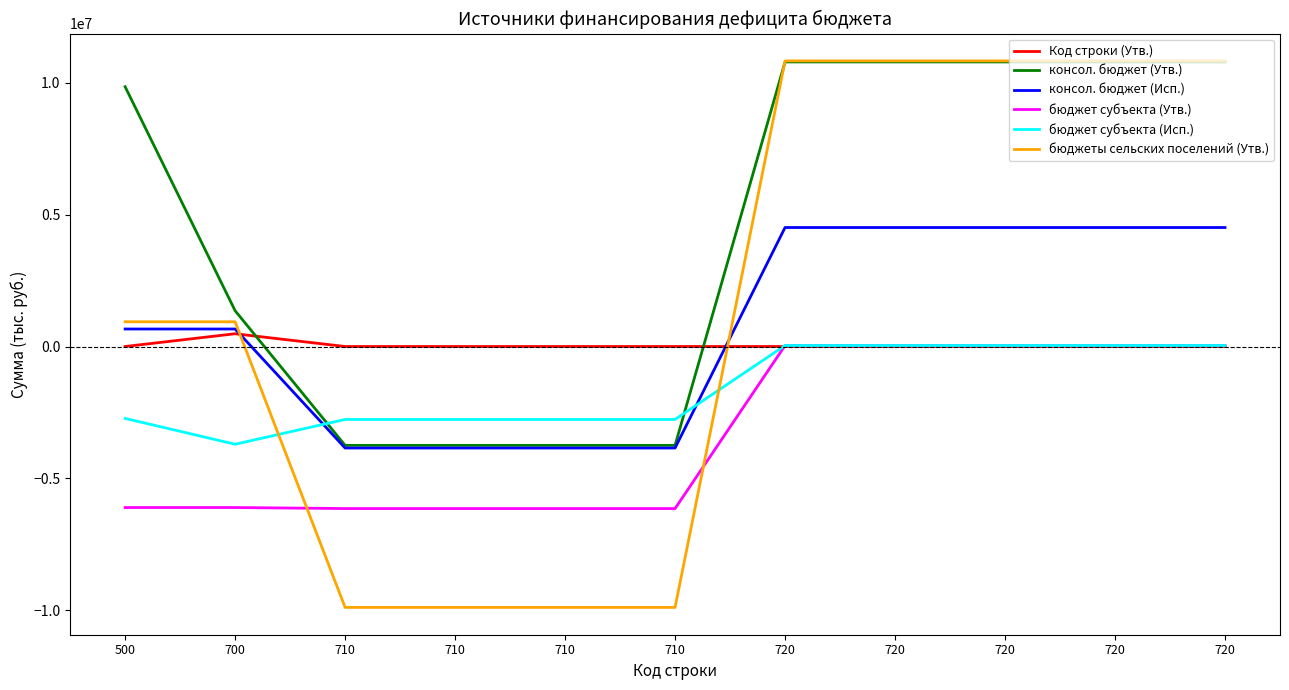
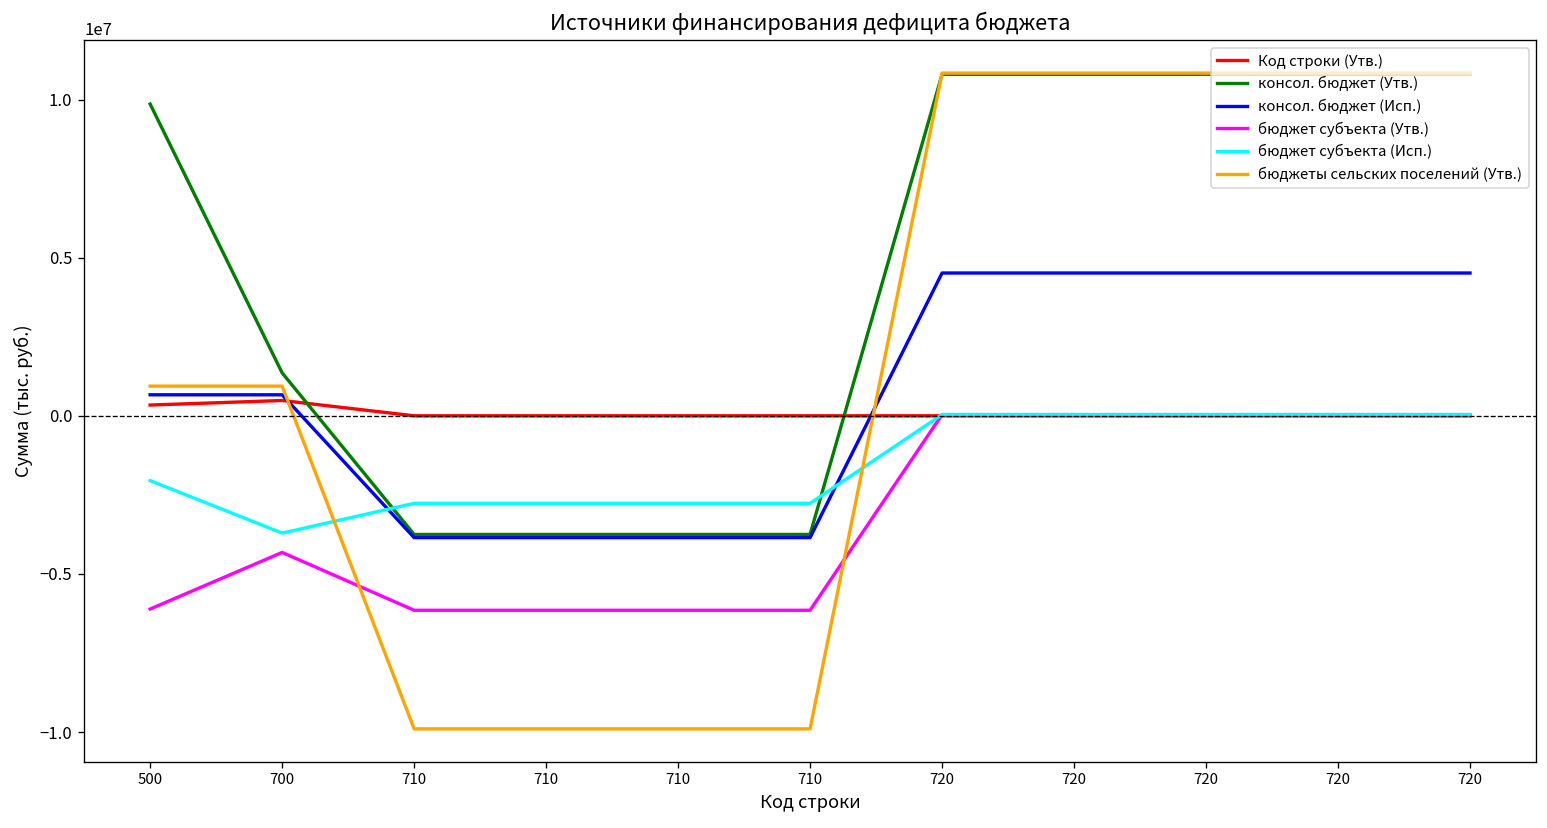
  {
    "Код строки (Утв.)": {
-     "500": 0,
+     "500": 300000,
      "700": 500000
    },
    "консол. бюджет (Утв.)": {
      "500": 9900000,
      "700": 1400000
    },
    "консол. бюджет (Исп.)": {
      "500": 700000,
      "700": 700000
    },
    "бюджет субъекта (Утв.)": {
      "500": -6100000,
-     "700": -6100000
+     "700": -4300000
    },
    "бюджет субъекта (Исп.)": {
-     "500": -2700000,
+     "500": -2000000,
      "700": -3700000
    },
    "бюджеты сельских поселений (Утв.)": {
      "500": 900000,
      "700": 900000
    }
  }
